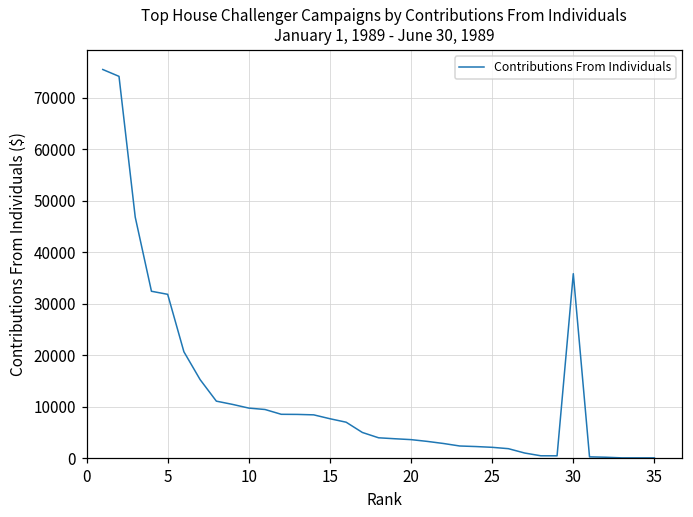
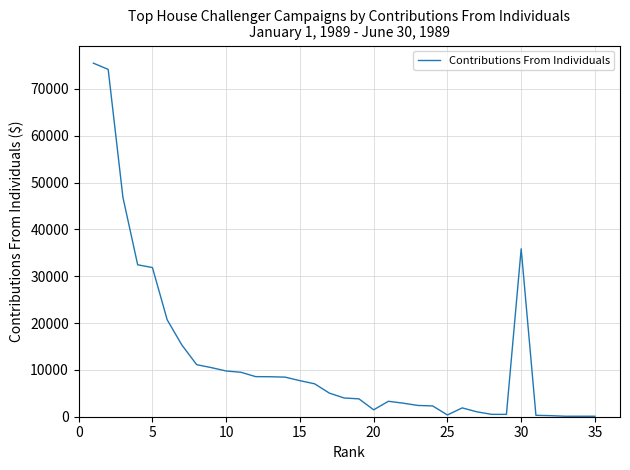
  {
    "5": 32000,
    "10": 10000,
    "15": 8000,
-   "20": 4000,
-   "25": 2000,
+   "20": 1000,
+   "25": 0,
    "30": 36000,
    "35": 0
  }
